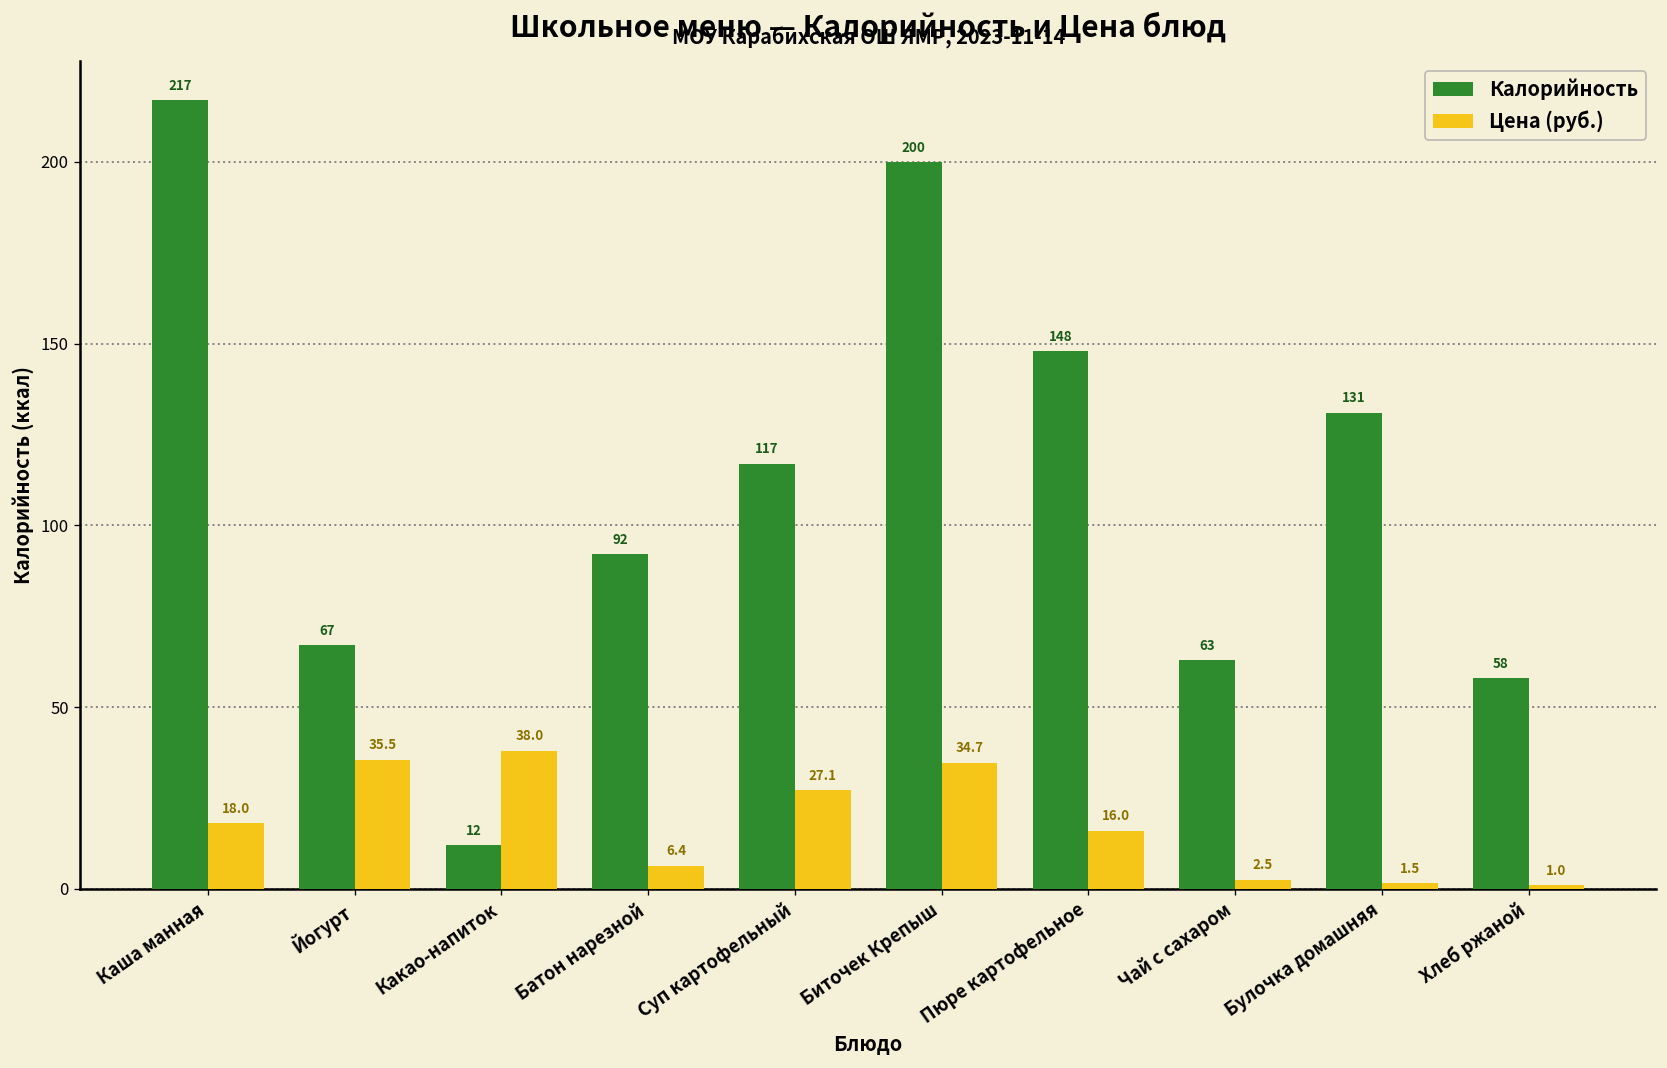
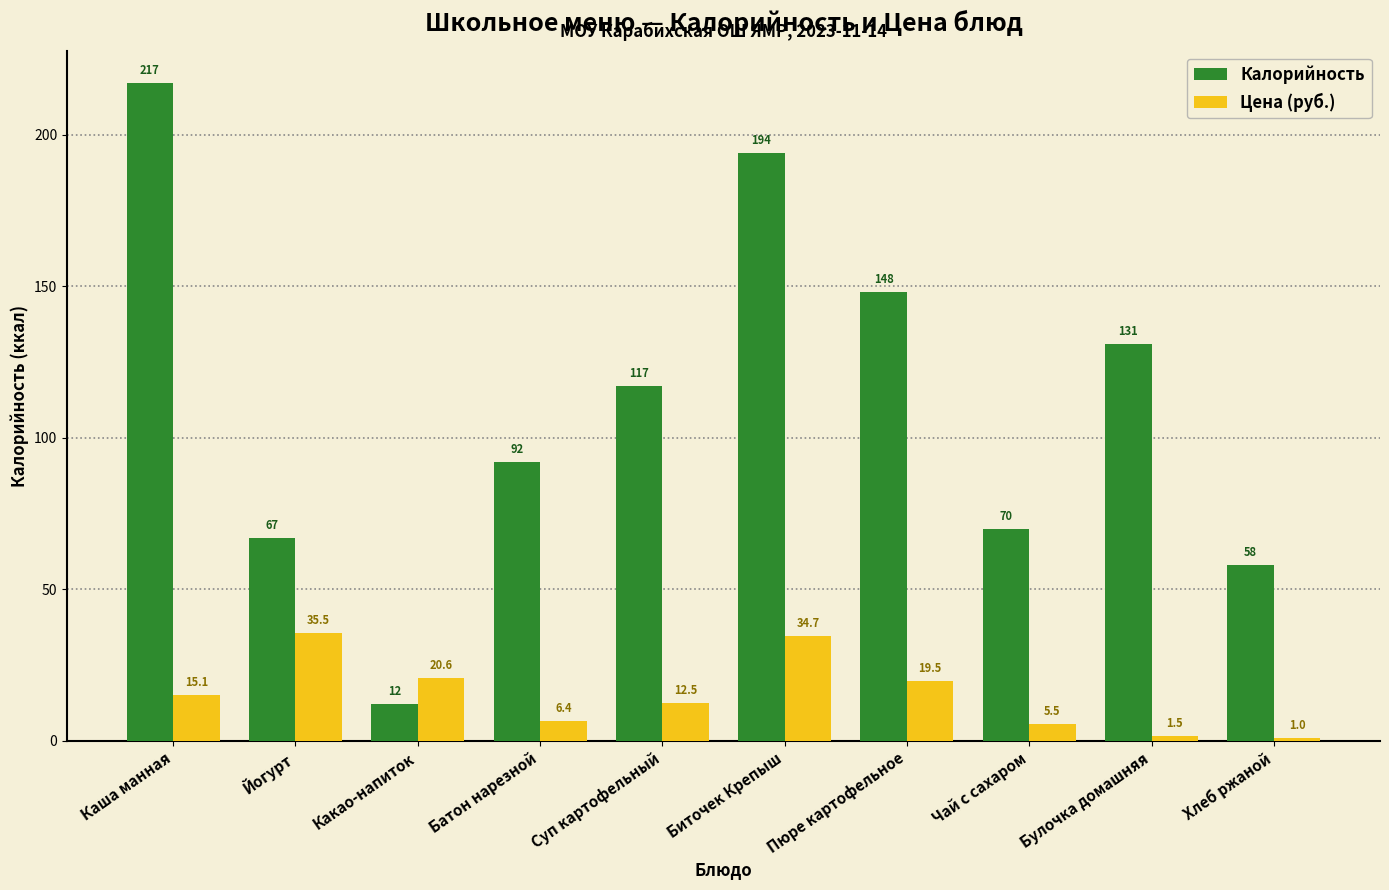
  {
    "Калорийность": {
      "Каша манная": 217,
      "Йогурт": 67,
      "Какао-напиток": 12,
      "Батон нарезной": 92,
      "Суп картофельный": 117,
-     "Биточек Крепыш": 200,
+     "Биточек Крепыш": 194,
      "Пюре картофельное": 148,
-     "Чай с сахаром": 63,
+     "Чай с сахаром": 70,
      "Булочка домашняя": 131,
      "Хлеб ржаной": 58
    },
    "Цена (руб.)": {
-     "Каша манная": 18.0,
+     "Каша манная": 15.1,
      "Йогурт": 35.5,
-     "Какао-напиток": 38.0,
+     "Какао-напиток": 20.6,
      "Батон нарезной": 6.4,
-     "Суп картофельный": 27.1,
+     "Суп картофельный": 12.5,
      "Биточек Крепыш": 34.7,
-     "Пюре картофельное": 16.0,
-     "Чай с сахаром": 2.5,
+     "Пюре картофельное": 19.5,
+     "Чай с сахаром": 5.5,
      "Булочка домашняя": 1.5,
      "Хлеб ржаной": 1.0
    }
  }
